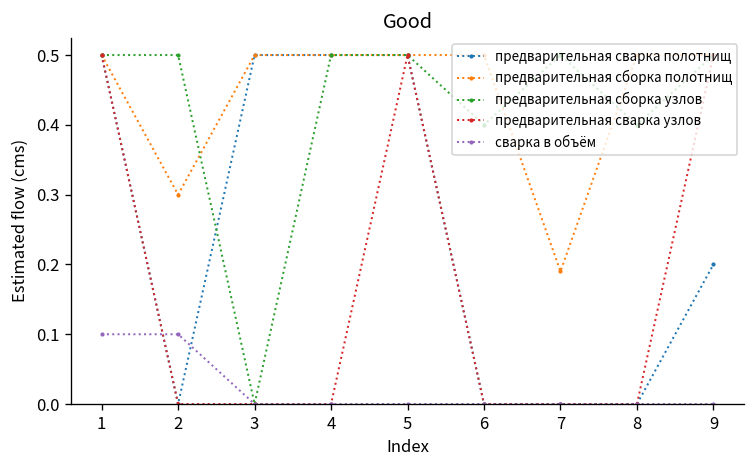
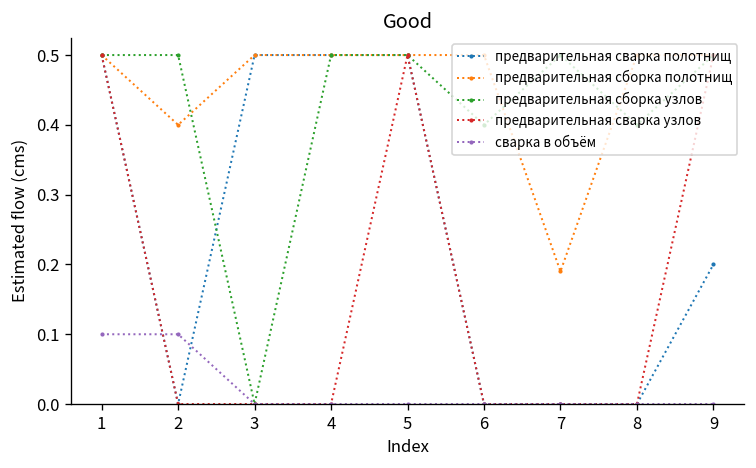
  {
    "предварительная сварка полотнищ": {
      "9": 0.2
    },
    "предварительная сборка полотнищ": {
-     "2": 0.3,
+     "2": 0.4,
      "7": 0.19
    },
    "предварительная сборка узлов": {
      "2": 0.5
    },
    "сварка в объём": {
      "1": 0.1,
      "2": 0.1,
      "5": 0.0,
      "9": 0.0
    }
  }
